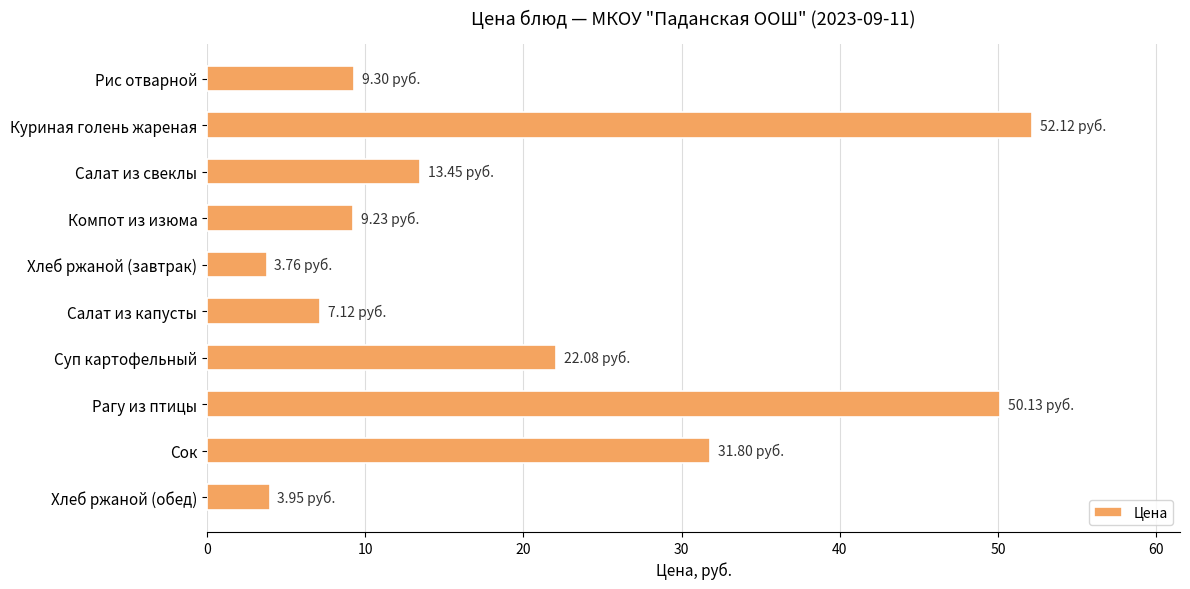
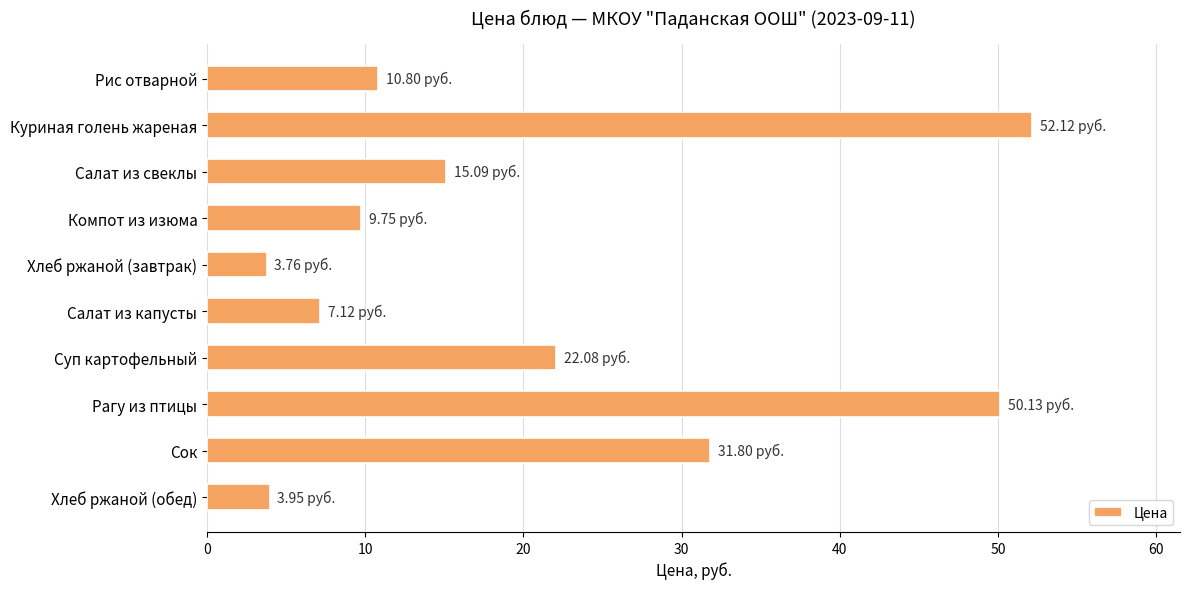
  {
-   "Рис отварной": 9.30,
+   "Рис отварной": 10.80,
    "Куриная голень жареная": 52.12,
-   "Салат из свеклы": 13.45,
-   "Компот из изюма": 9.23,
+   "Салат из свеклы": 15.09,
+   "Компот из изюма": 9.75,
    "Хлеб ржаной (завтрак)": 3.76,
    "Салат из капусты": 7.12,
    "Суп картофельный": 22.08,
    "Рагу из птицы": 50.13,
    "Сок": 31.80,
    "Хлеб ржаной (обед)": 3.95
  }
